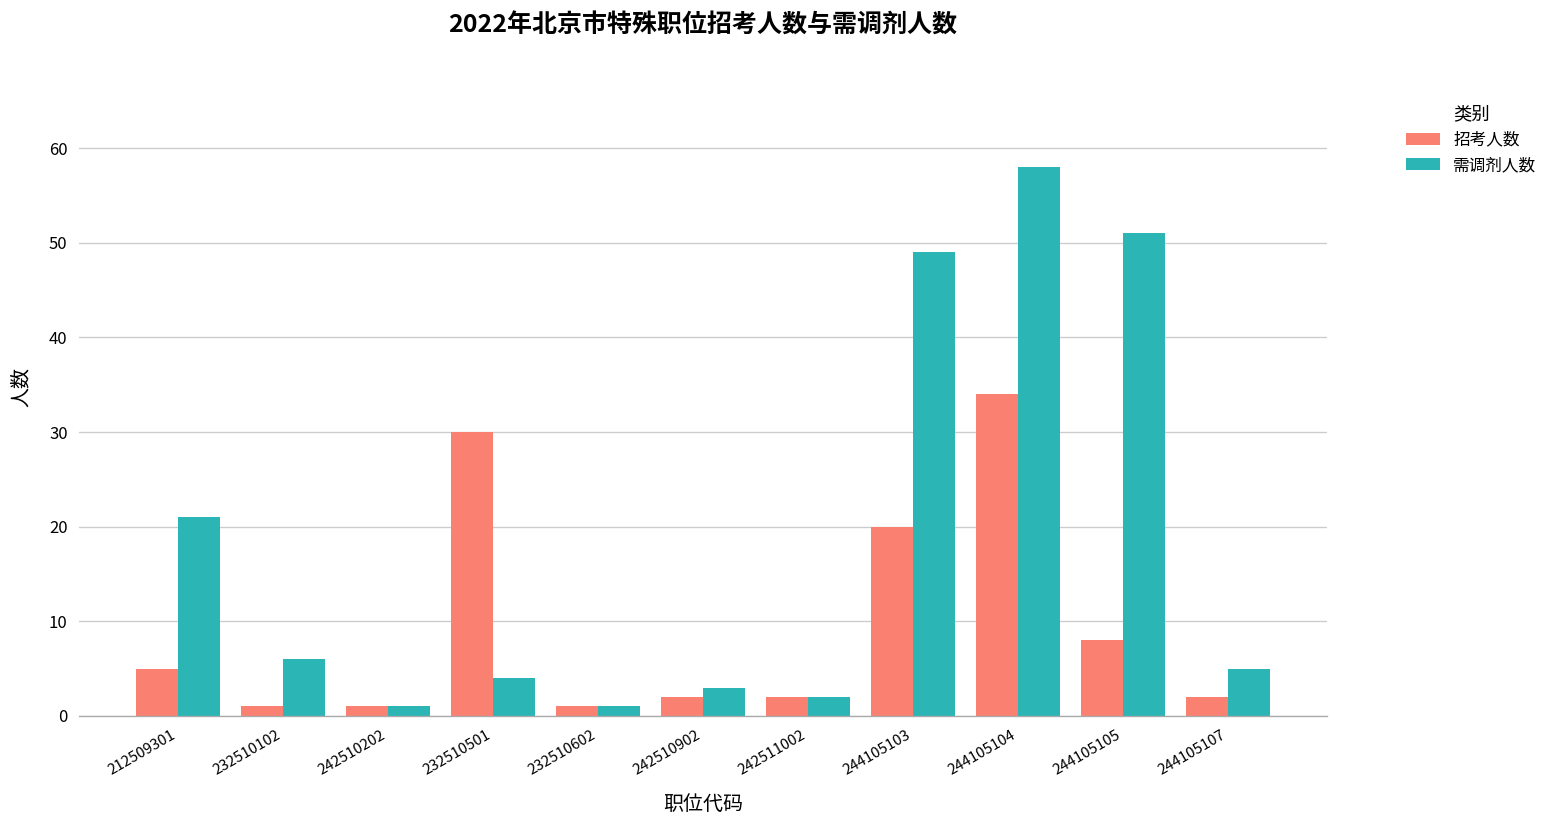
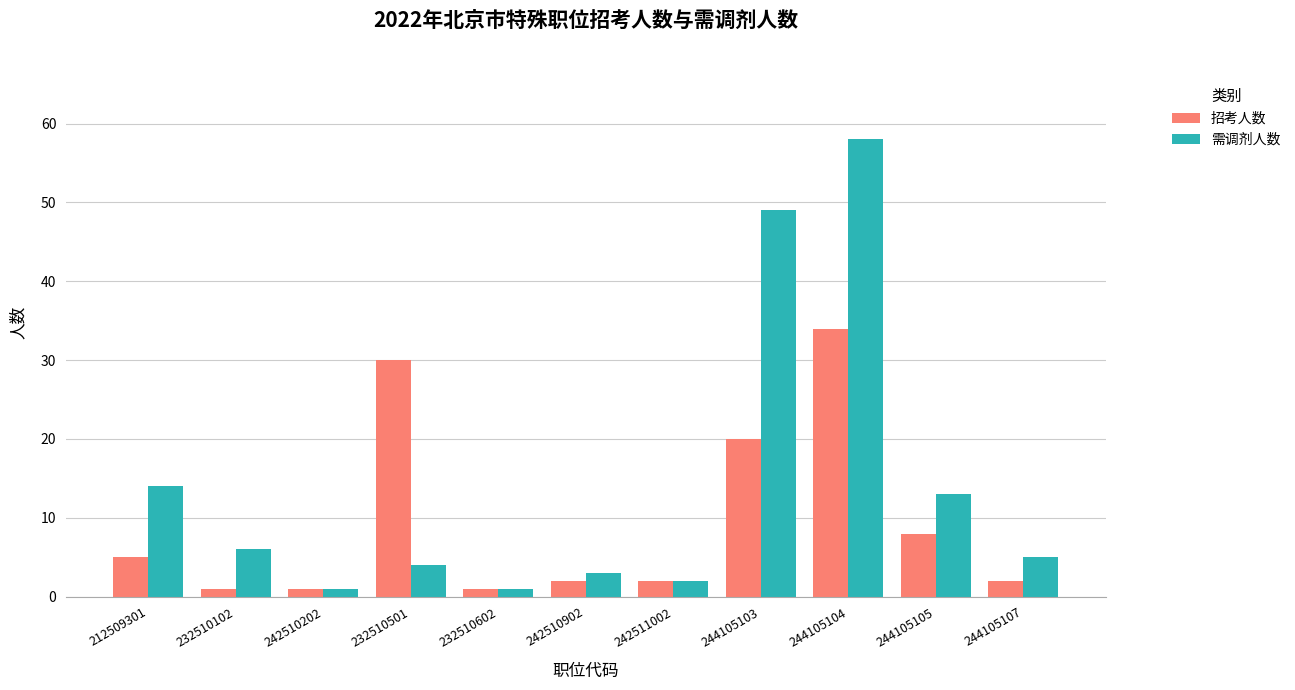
  {
    "招考人数": {
      "212509301": 5,
      "232510102": 1,
      "242510202": 1,
      "232510501": 30,
      "232510602": 1,
      "242510902": 2,
      "242511002": 2,
      "244105103": 20,
      "244105104": 34,
      "244105105": 8,
      "244105107": 2
    },
    "需调剂人数": {
-     "212509301": 21,
+     "212509301": 14,
      "232510102": 6,
      "242510202": 1,
      "232510501": 4,
      "232510602": 1,
      "242510902": 3,
      "242511002": 2,
      "244105103": 49,
      "244105104": 58,
-     "244105105": 51,
+     "244105105": 13,
      "244105107": 5
    }
  }
